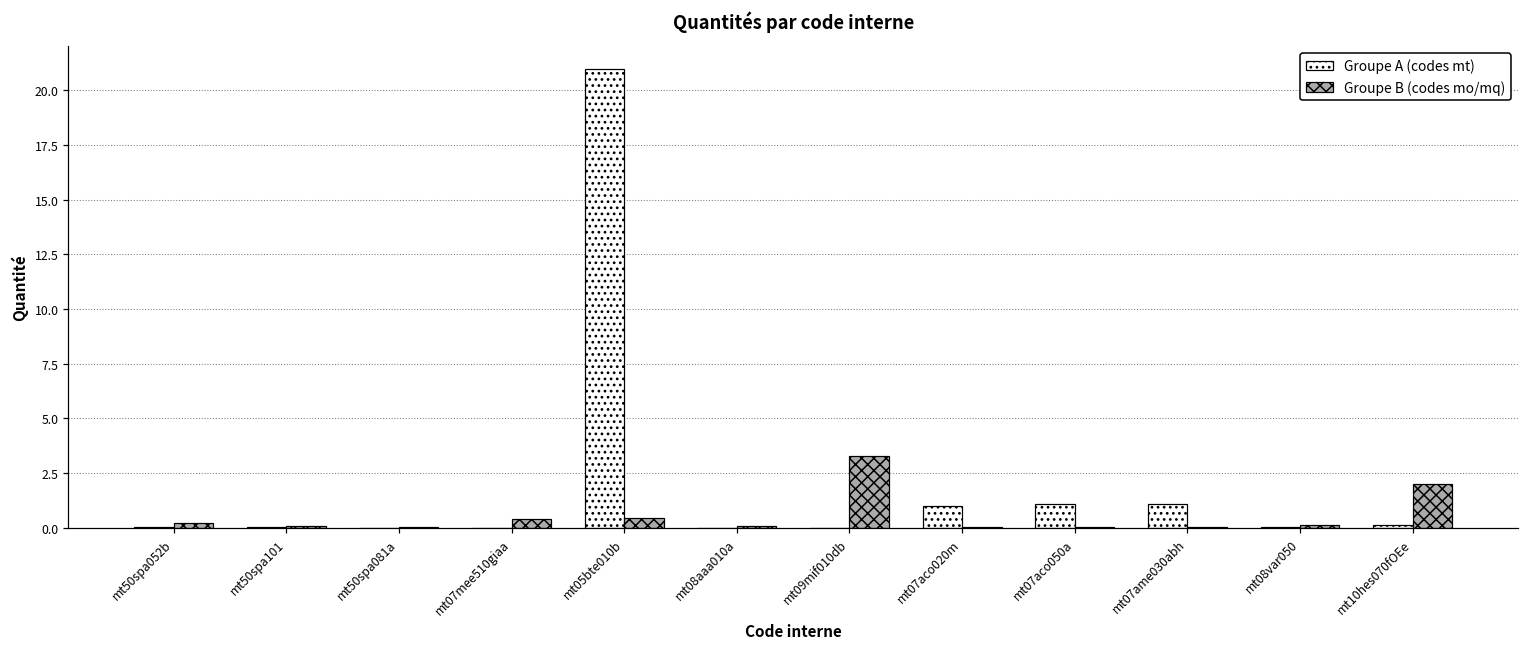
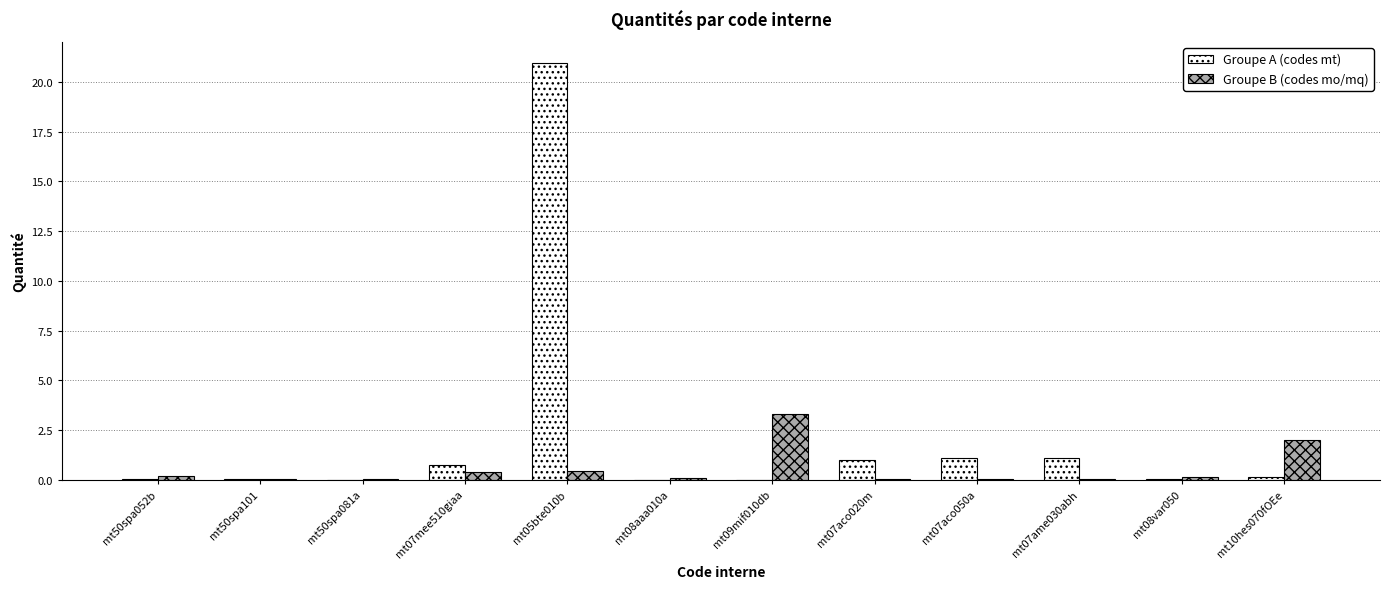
  {
    "Groupe A (codes mt)": {
-     "mt07mee510giaa": 0.0,
+     "mt07mee510giaa": 0.7,
      "mt05bte010b": 21.0,
      "mt07aco020m": 1.0,
      "mt07aco050a": 1.1,
      "mt07ame030abh": 1.1,
      "mt10hes070fOEe": 0.1
    },
    "Groupe B (codes mo/mq)": {
      "mt50spa052b": 0.2,
      "mt07mee510giaa": 0.4,
      "mt05bte010b": 0.5,
      "mt09mif010db": 3.3,
      "mt10hes070fOEe": 2.0
    }
  }
